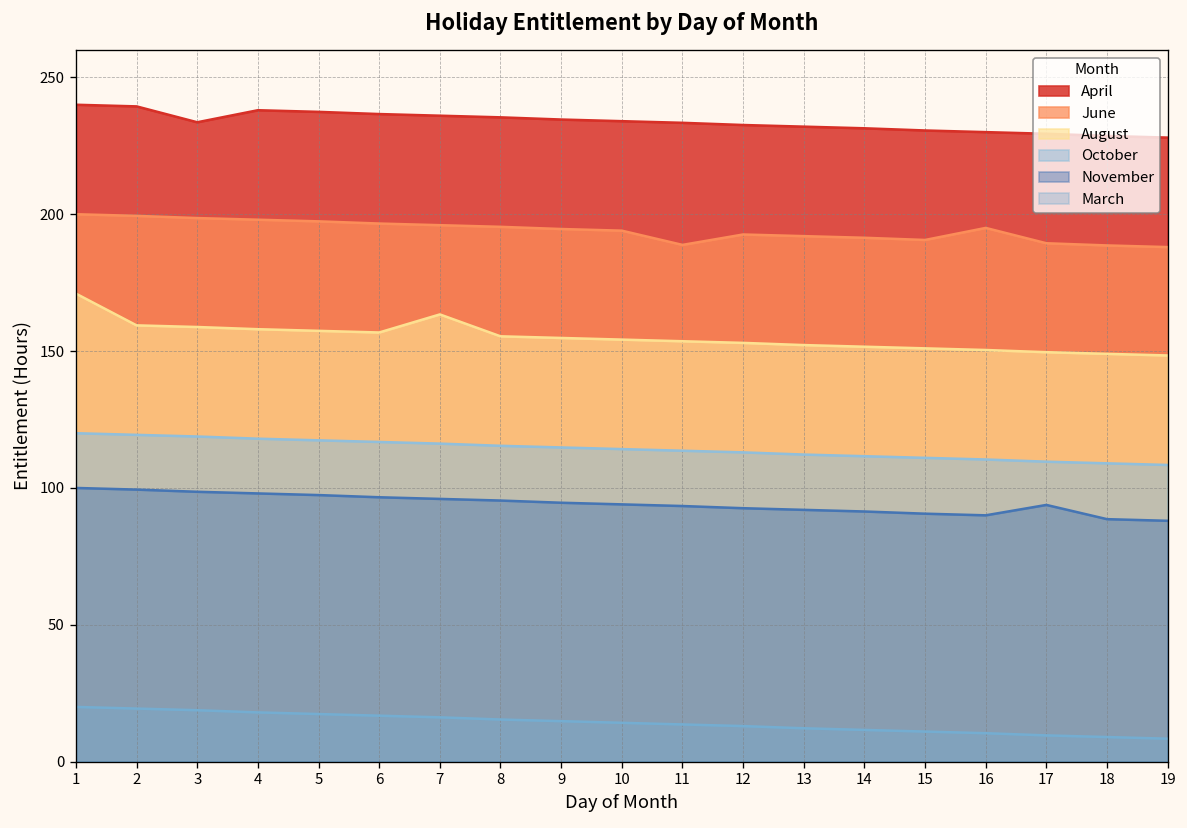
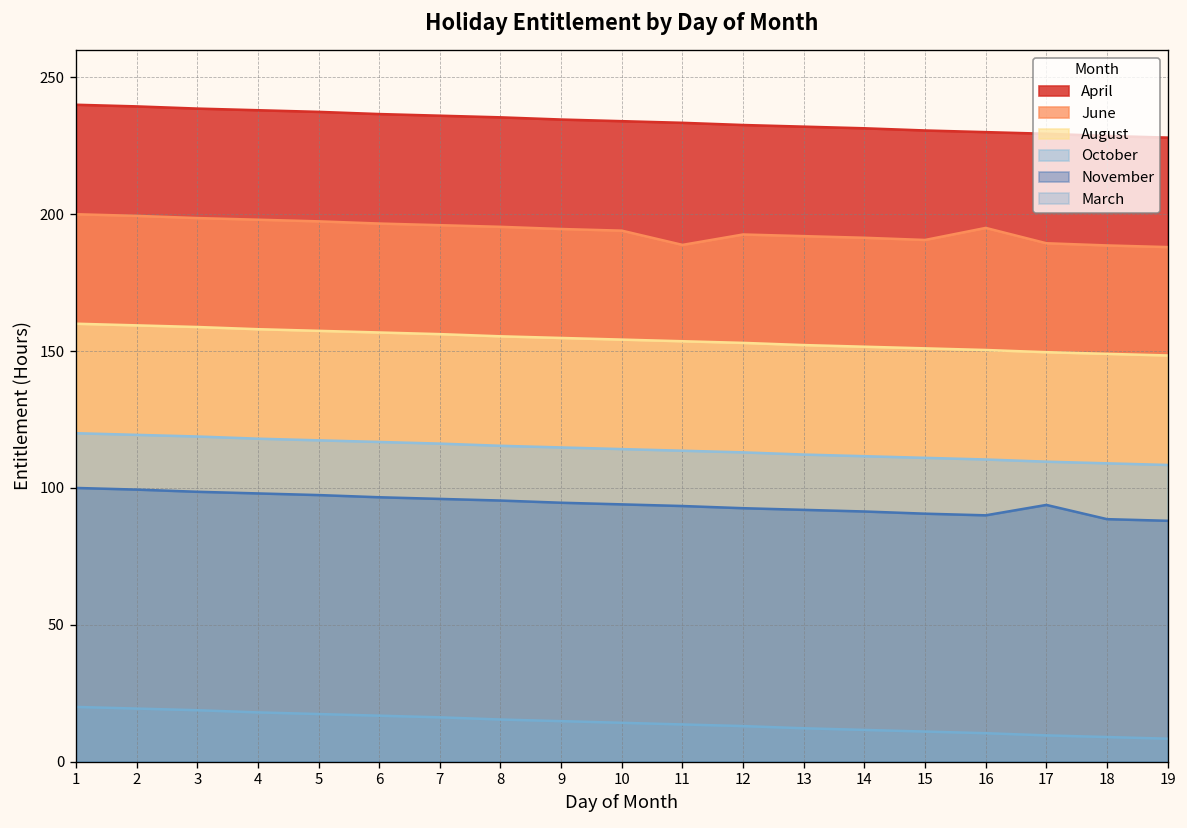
  {
    "April": {
      "1": 240,
      "2": 239,
-     "3": 234,
+     "3": 239,
      "4": 238,
      "5": 237,
      "6": 237,
      "7": 236,
      "8": 235,
      "9": 235,
      "10": 234,
      "11": 233,
      "12": 233,
      "13": 232,
      "14": 231,
      "15": 231,
      "16": 230,
      "19": 228
    },
    "June": {
      "1": 200,
      "2": 199,
      "3": 199,
      "4": 198,
      "5": 197,
      "6": 197,
      "7": 196,
      "8": 195,
      "9": 195,
      "10": 194,
      "11": 189,
      "12": 193,
      "13": 192,
      "14": 191,
      "15": 191,
      "16": 195,
      "17": 189,
      "18": 189,
      "19": 188
    },
    "August": {
-     "1": 171,
+     "1": 160,
      "2": 159,
      "3": 159,
      "4": 158,
      "5": 157,
      "6": 157,
-     "7": 163,
+     "7": 156,
      "8": 155,
      "9": 155,
      "10": 154,
      "11": 154,
      "12": 153,
      "13": 152,
      "14": 152,
      "15": 151,
      "16": 150,
      "17": 150,
      "18": 149,
      "19": 148
    }
  }
